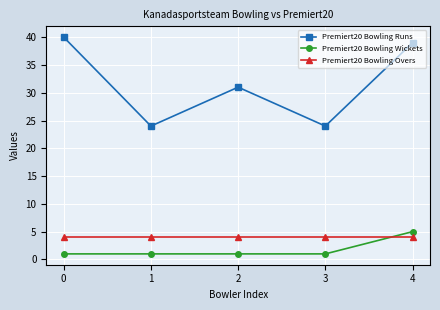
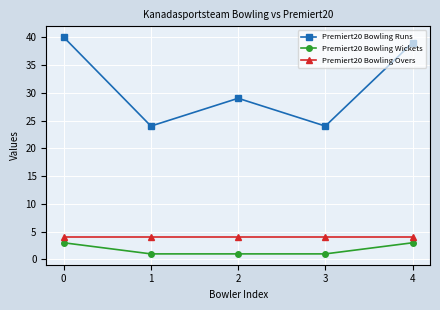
  {
    "Premiert20 Bowling Runs": {
      "0": 40,
      "1": 24,
-     "2": 31,
+     "2": 29,
      "3": 24
    },
    "Premiert20 Bowling Wickets": {
-     "0": 1,
+     "0": 3,
      "1": 1,
      "2": 1,
      "3": 1,
-     "4": 5
+     "4": 3
    },
    "Premiert20 Bowling Overs": {
      "0": 4,
      "1": 4,
      "2": 4,
      "3": 4,
      "4": 4
    }
  }
